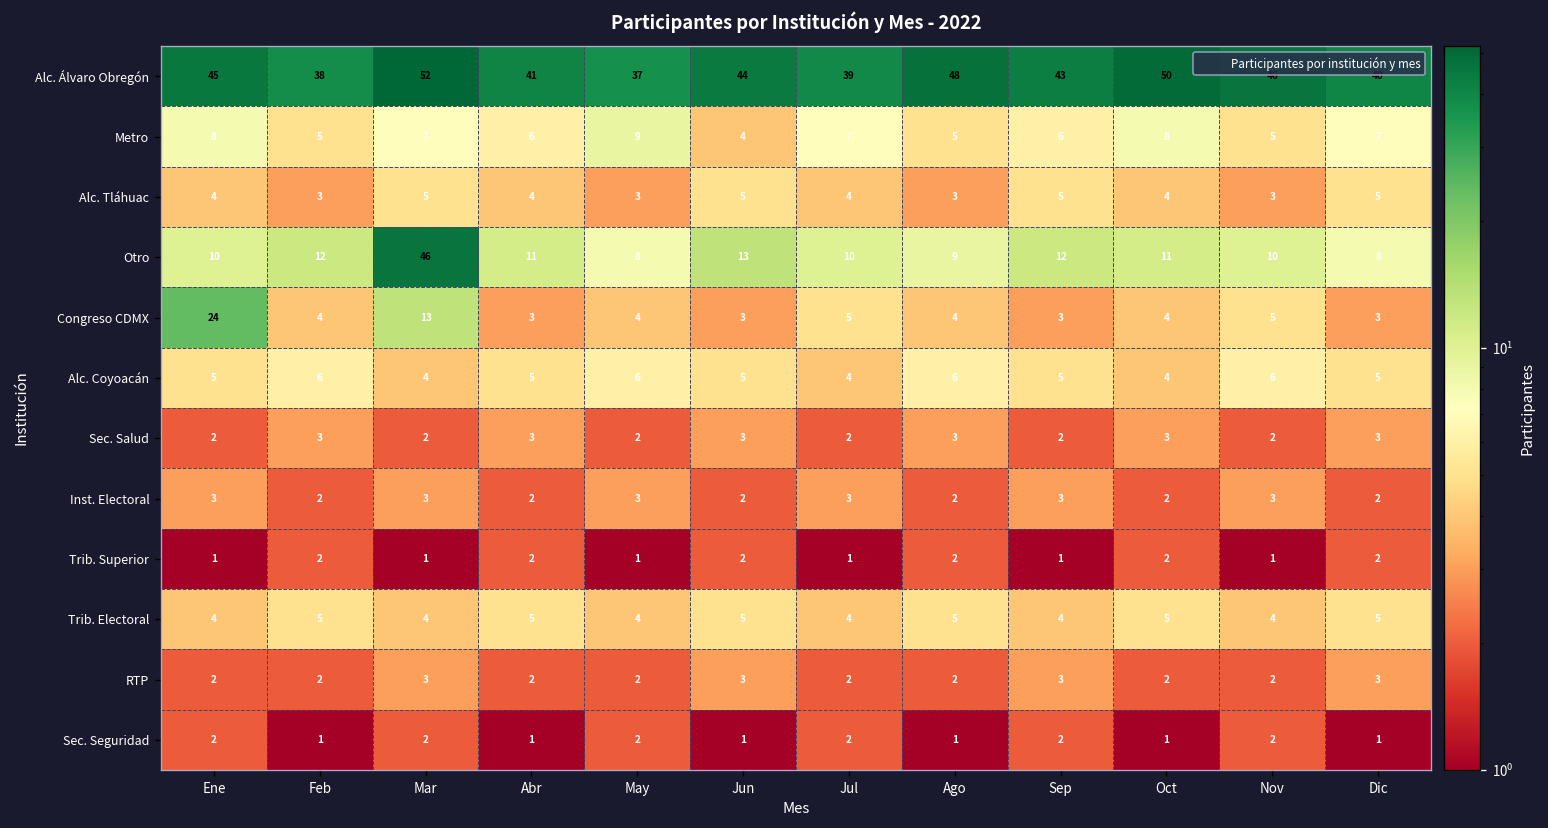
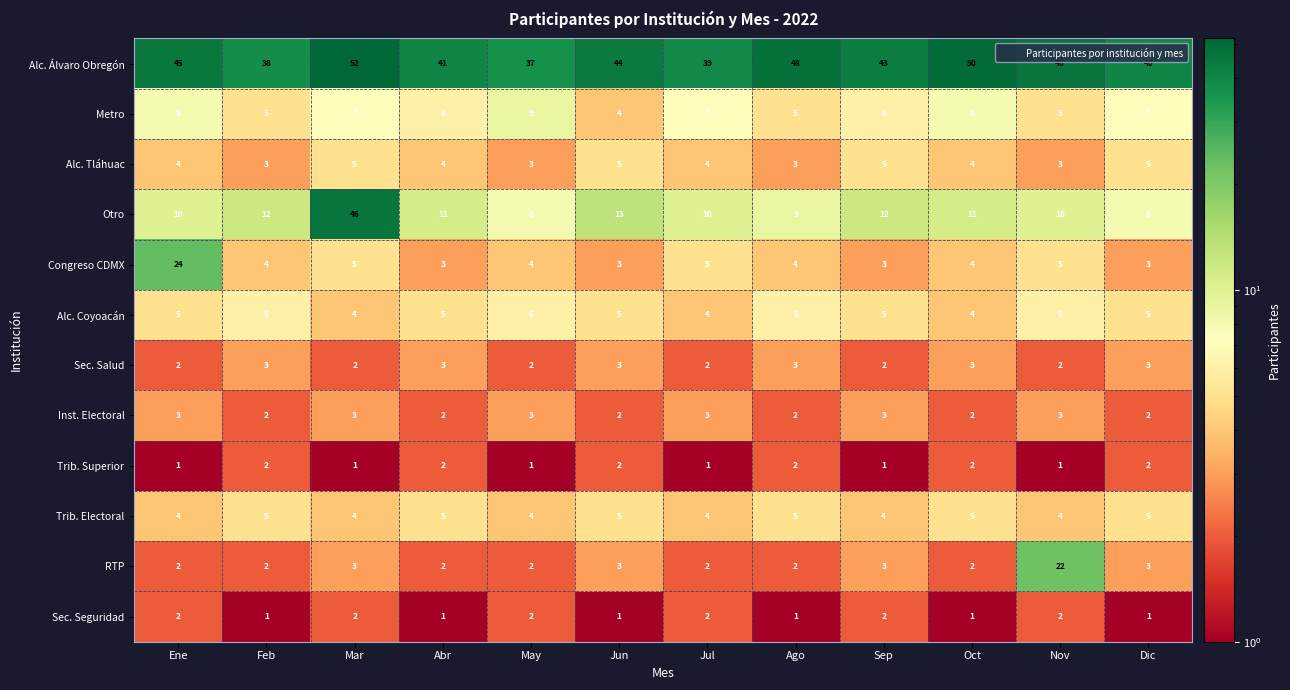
  {
    "Alc. Álvaro Obregón": {
      "Ene": 45,
      "Feb": 38,
      "Mar": 52,
      "Abr": 41,
      "May": 37,
      "Jun": 44,
      "Jul": 39,
      "Ago": 48,
      "Sep": 43,
      "Oct": 50
    },
    "Metro": {
      "Ene": 8,
      "Feb": 5,
      "Mar": 7,
      "Abr": 6,
      "May": 9,
      "Jun": 4,
      "Jul": 7,
      "Ago": 5,
      "Sep": 6,
      "Oct": 8,
      "Nov": 5,
      "Dic": 7
    },
    "Alc. Tláhuac": {
      "Ene": 4,
      "Feb": 3,
      "Mar": 5,
      "Abr": 4,
      "May": 3,
      "Jun": 5,
      "Jul": 4,
      "Ago": 3,
      "Sep": 5,
      "Oct": 4,
      "Nov": 3,
      "Dic": 5
    },
    "Otro": {
      "Ene": 10,
      "Feb": 12,
      "Mar": 46,
      "Abr": 11,
      "May": 8,
      "Jun": 13,
      "Jul": 10,
      "Ago": 9,
      "Sep": 12,
      "Oct": 11,
      "Nov": 10,
      "Dic": 8
    },
    "Congreso CDMX": {
      "Ene": 24,
      "Feb": 4,
-     "Mar": 13,
+     "Mar": 5,
      "Abr": 3,
      "May": 4,
      "Jun": 3,
      "Jul": 5,
      "Ago": 4,
      "Sep": 3,
      "Oct": 4,
      "Nov": 5,
      "Dic": 3
    },
    "Alc. Coyoacán": {
      "Ene": 5,
      "Feb": 6,
      "Mar": 4,
      "Abr": 5,
      "May": 6,
      "Jun": 5,
      "Jul": 4,
      "Ago": 6,
      "Sep": 5,
      "Oct": 4,
      "Nov": 6,
      "Dic": 5
    },
    "Sec. Salud": {
      "Ene": 2,
      "Feb": 3,
      "Mar": 2,
      "Abr": 3,
      "May": 2,
      "Jun": 3,
      "Jul": 2,
      "Ago": 3,
      "Sep": 2,
      "Oct": 3,
      "Nov": 2,
      "Dic": 3
    },
    "Inst. Electoral": {
      "Ene": 3,
      "Feb": 2,
      "Mar": 3,
      "Abr": 2,
      "May": 3,
      "Jun": 2,
      "Jul": 3,
      "Ago": 2,
      "Sep": 3,
      "Oct": 2,
      "Nov": 3,
      "Dic": 2
    },
    "Trib. Superior": {
      "Ene": 1,
      "Feb": 2,
      "Mar": 1,
      "Abr": 2,
      "May": 1,
      "Jun": 2,
      "Jul": 1,
      "Ago": 2,
      "Sep": 1,
      "Oct": 2,
      "Nov": 1,
      "Dic": 2
    },
    "Trib. Electoral": {
      "Ene": 4,
      "Feb": 5,
      "Mar": 4,
      "Abr": 5,
      "May": 4,
      "Jun": 5,
      "Jul": 4,
      "Ago": 5,
      "Sep": 4,
      "Oct": 5,
      "Nov": 4,
      "Dic": 5
    },
    "RTP": {
      "Ene": 2,
      "Feb": 2,
      "Mar": 3,
      "Abr": 2,
      "May": 2,
      "Jun": 3,
      "Jul": 2,
      "Ago": 2,
      "Sep": 3,
      "Oct": 2,
-     "Nov": 2,
+     "Nov": 22,
      "Dic": 3
    },
    "Sec. Seguridad": {
      "Ene": 2,
      "Feb": 1,
      "Mar": 2,
      "Abr": 1,
      "May": 2,
      "Jun": 1,
      "Jul": 2,
      "Ago": 1,
      "Sep": 2,
      "Oct": 1,
      "Nov": 2,
      "Dic": 1
    }
  }
